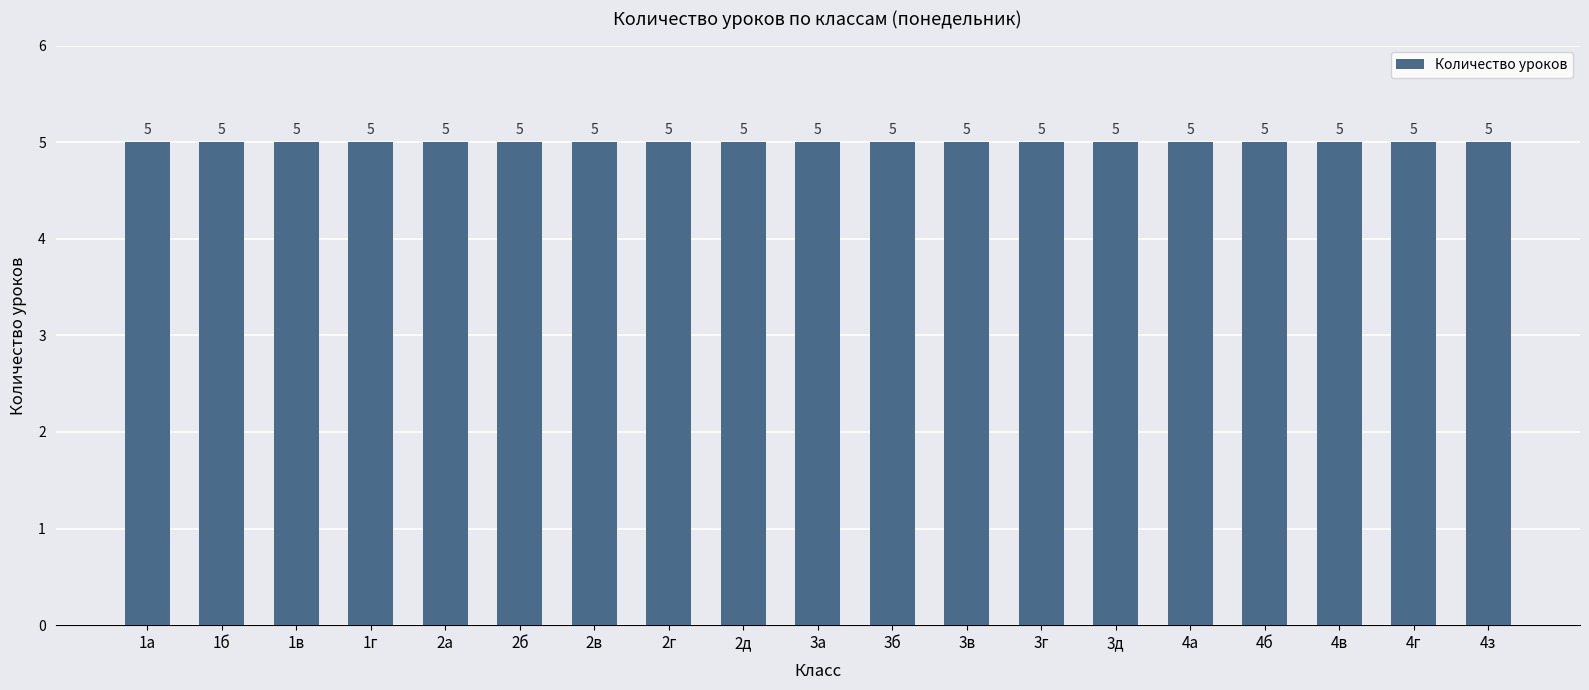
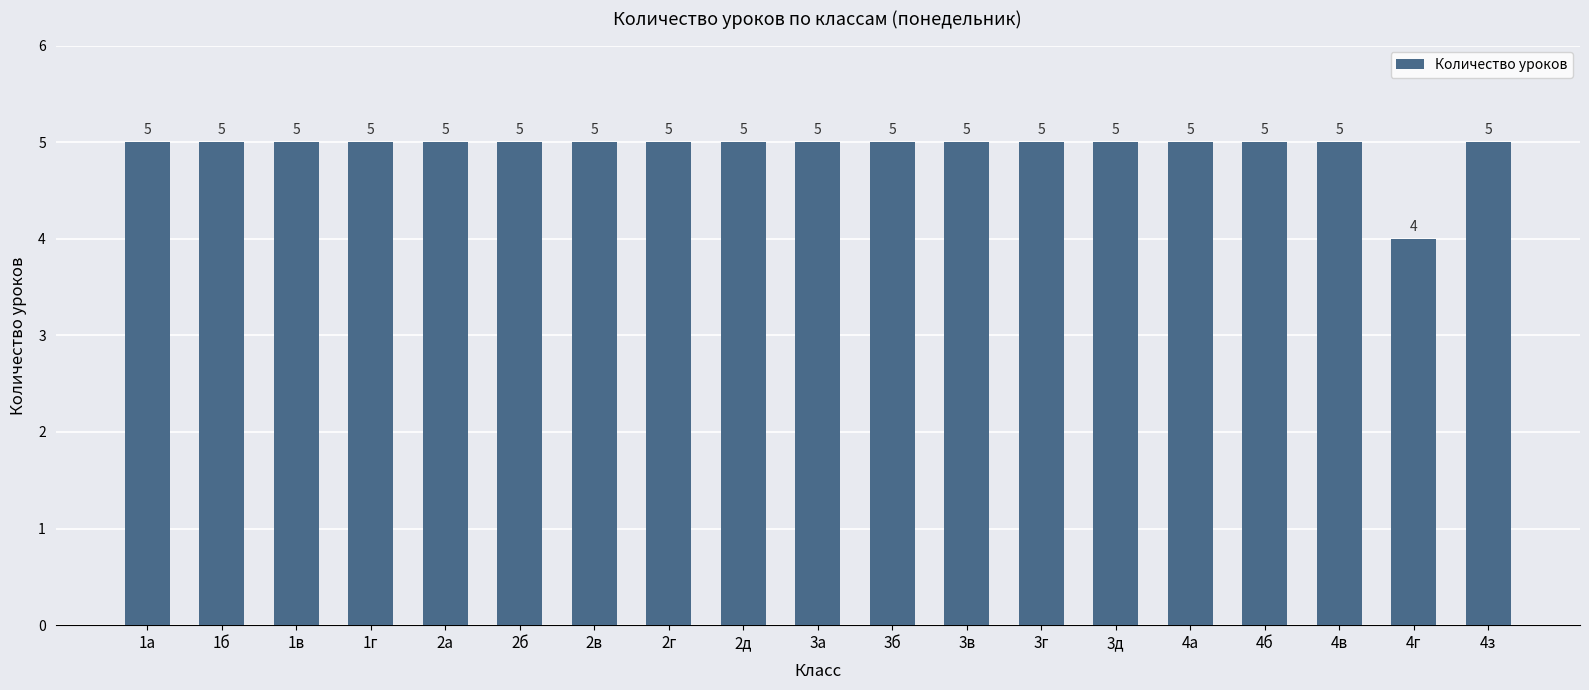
  {
    "1а": 5,
    "1б": 5,
    "1в": 5,
    "1г": 5,
    "2а": 5,
    "2б": 5,
    "2в": 5,
    "2г": 5,
    "2д": 5,
    "3а": 5,
    "3б": 5,
    "3в": 5,
    "3г": 5,
    "3д": 5,
    "4а": 5,
    "4б": 5,
    "4в": 5,
-   "4г": 5,
+   "4г": 4,
    "4з": 5
  }
